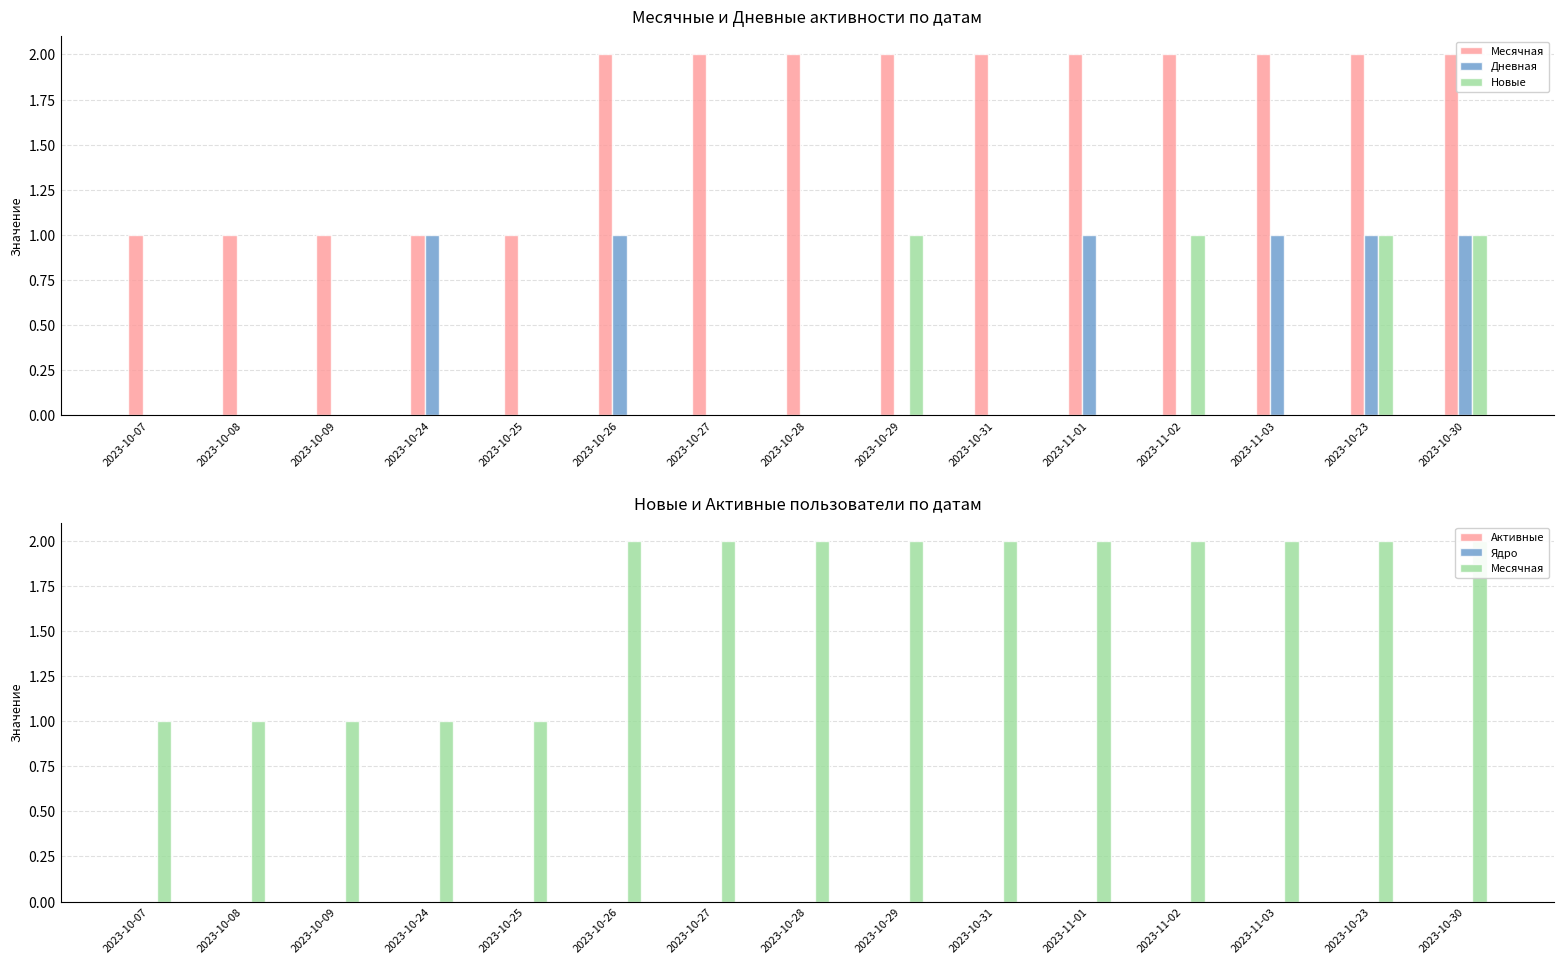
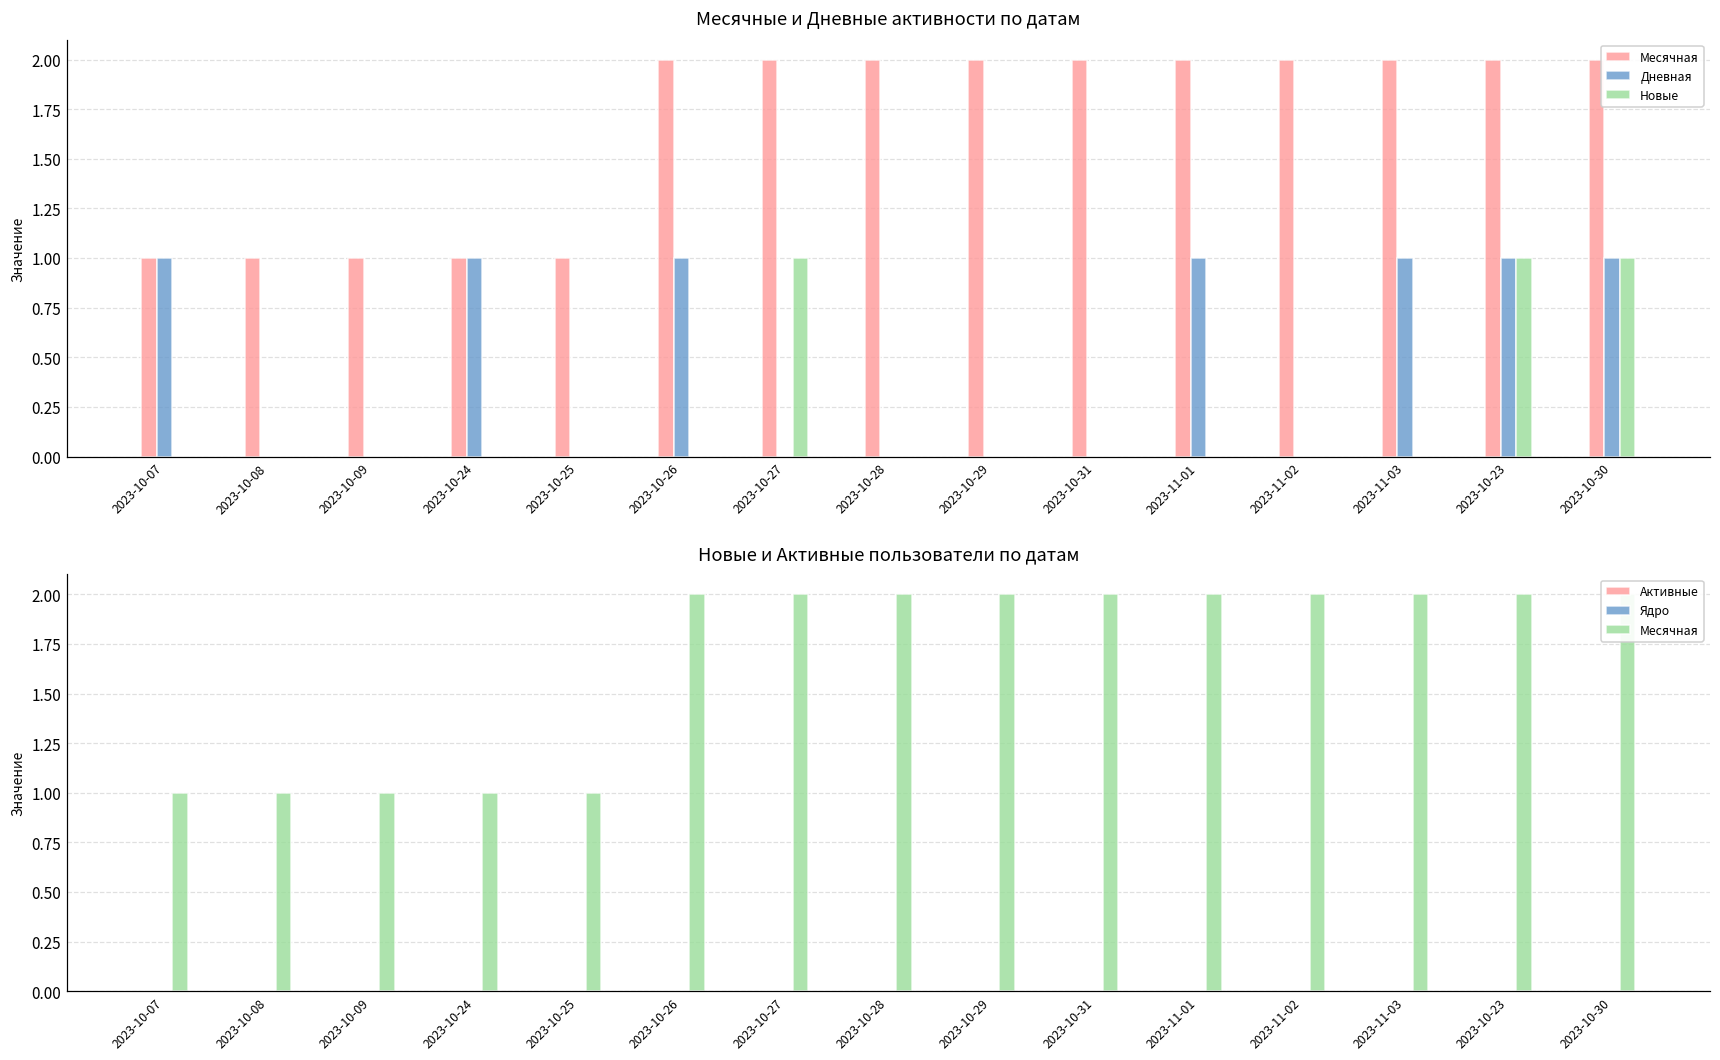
  {
    "Месячные и Дневные активности по датам": {
      "Дневная": {
-       "2023-10-07": 0,
+       "2023-10-07": 1,
        "2023-10-08": 0,
        "2023-10-09": 0,
        "2023-10-24": 1,
        "2023-10-25": 0,
        "2023-10-26": 1,
        "2023-10-27": 0,
        "2023-10-28": 0,
        "2023-10-29": 0,
        "2023-10-31": 0,
        "2023-11-01": 1,
        "2023-11-02": 0,
        "2023-11-03": 1,
        "2023-10-23": 1,
        "2023-10-30": 1
      },
      "Новые": {
        "2023-10-07": 0,
        "2023-10-08": 0,
        "2023-10-09": 0,
        "2023-10-24": 0,
        "2023-10-25": 0,
        "2023-10-26": 0,
-       "2023-10-27": 0,
+       "2023-10-27": 1,
        "2023-10-28": 0,
-       "2023-10-29": 1,
+       "2023-10-29": 0,
        "2023-10-31": 0,
        "2023-11-01": 0,
-       "2023-11-02": 1,
+       "2023-11-02": 0,
        "2023-11-03": 0,
        "2023-10-23": 1,
        "2023-10-30": 1
      }
    },
    "Новые и Активные пользователи по датам": {
      "Активные": {
        "2023-10-07": 0.00,
        "2023-10-08": 0.00,
        "2023-10-09": 0.00,
        "2023-10-24": 0.00,
        "2023-10-25": 0.00,
        "2023-10-26": 0.00,
        "2023-10-27": 0.00,
        "2023-10-28": 0.00,
        "2023-10-29": 0.00,
        "2023-10-31": 0.00,
        "2023-11-01": 0.00,
        "2023-11-02": 0.00,
        "2023-11-03": 0.00,
        "2023-10-23": 0.00,
        "2023-10-30": 0.00
      },
      "Ядро": {
        "2023-10-07": 0.00,
        "2023-10-08": 0.00,
        "2023-10-09": 0.00,
        "2023-10-24": 0.00,
        "2023-10-25": 0.00,
        "2023-10-26": 0.00,
        "2023-10-27": 0.00,
        "2023-10-28": 0.00,
        "2023-10-29": 0.00,
        "2023-10-31": 0.00,
        "2023-11-01": 0.00,
        "2023-11-02": 0.00,
        "2023-11-03": 0.00,
        "2023-10-23": 0.00,
        "2023-10-30": 0.00
      },
      "Месячная": {
        "2023-10-07": 1.00,
        "2023-10-08": 1.00,
        "2023-10-09": 1.00,
        "2023-10-24": 1.00,
        "2023-10-25": 1.00,
        "2023-10-26": 2.00,
        "2023-10-27": 2.00,
        "2023-10-28": 2.00,
        "2023-10-29": 2.00,
        "2023-10-31": 2.00,
        "2023-11-01": 2.00,
        "2023-11-02": 2.00,
        "2023-11-03": 2.00,
        "2023-10-23": 2.00
      }
    }
  }
